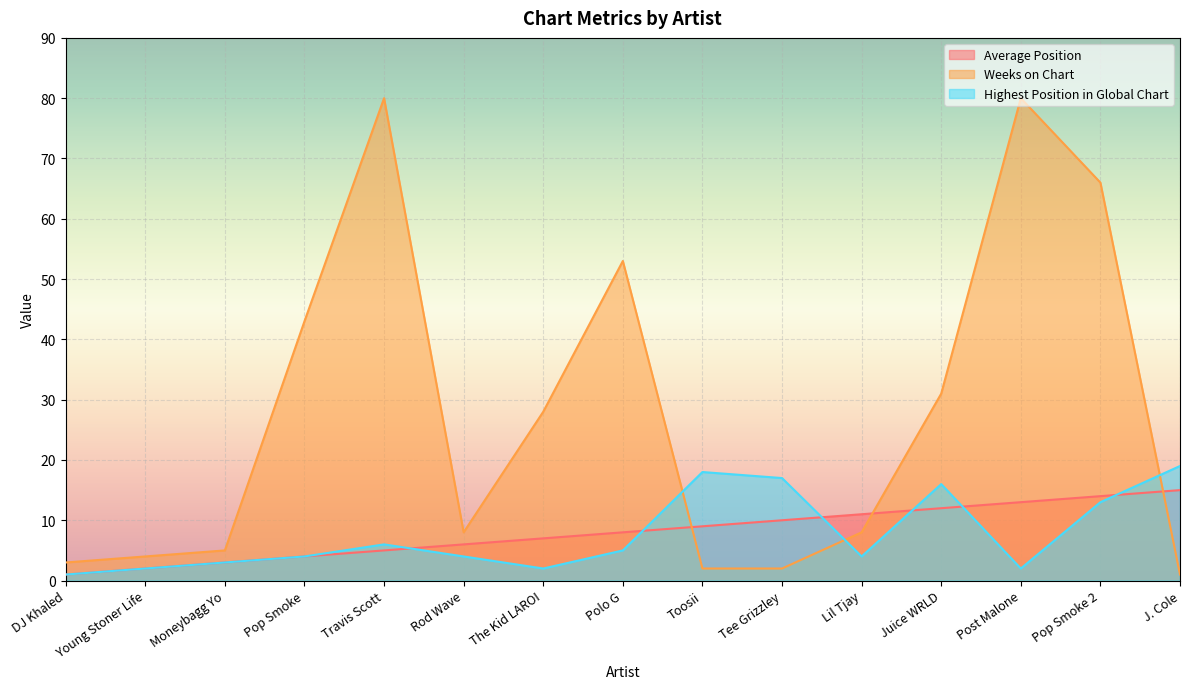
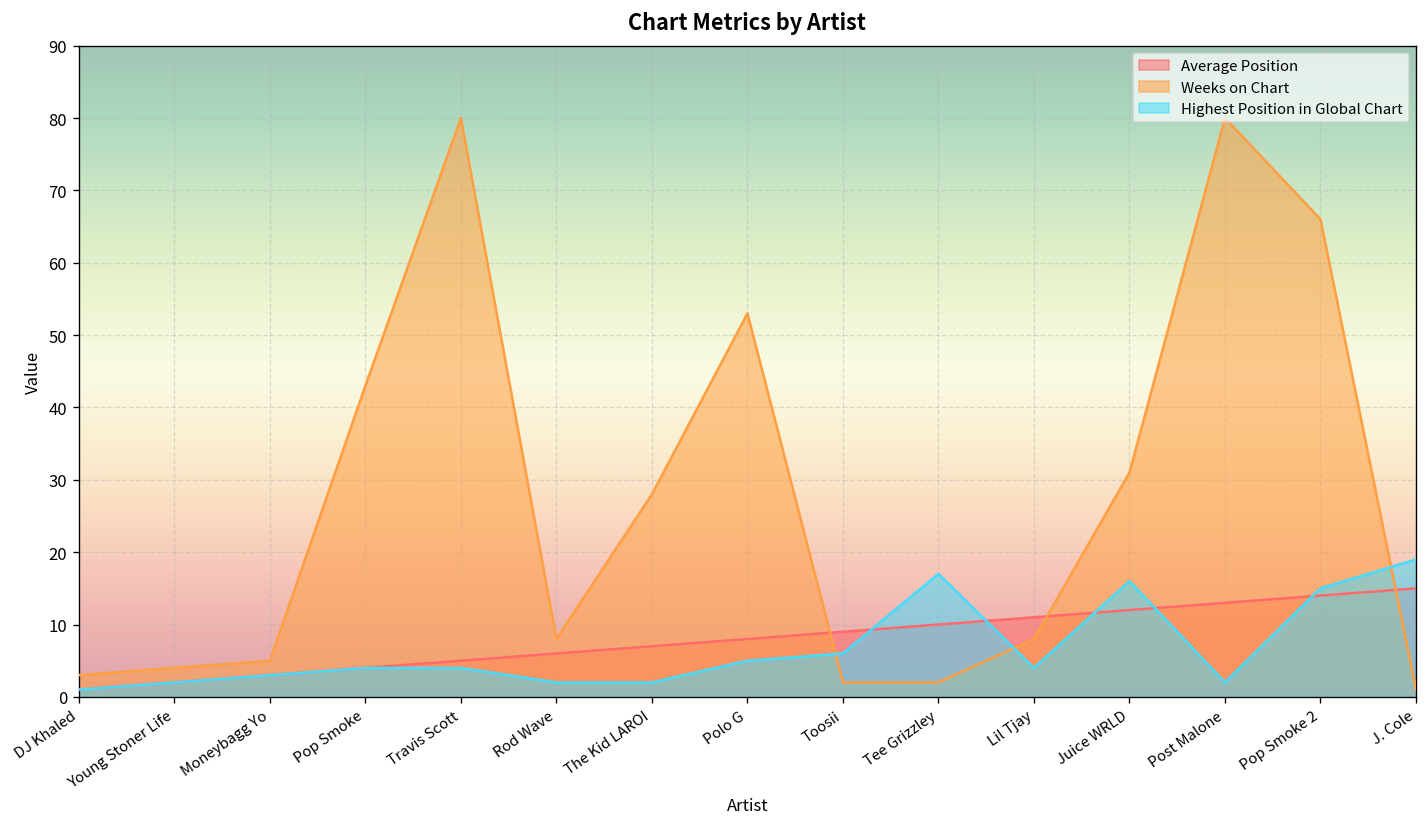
  {
    "Highest Position in Global Chart": {
-     "Travis Scott": 6,
-     "Rod Wave": 4,
+     "Travis Scott": 4,
+     "Rod Wave": 2,
      "The Kid LAROI": 2,
      "Polo G": 5,
-     "Toosii": 18,
+     "Toosii": 6,
      "Tee Grizzley": 17,
      "Lil Tjay": 4,
      "Juice WRLD": 16,
      "Post Malone": 2,
-     "Pop Smoke 2": 13,
+     "Pop Smoke 2": 15,
      "J. Cole": 19
    }
  }
